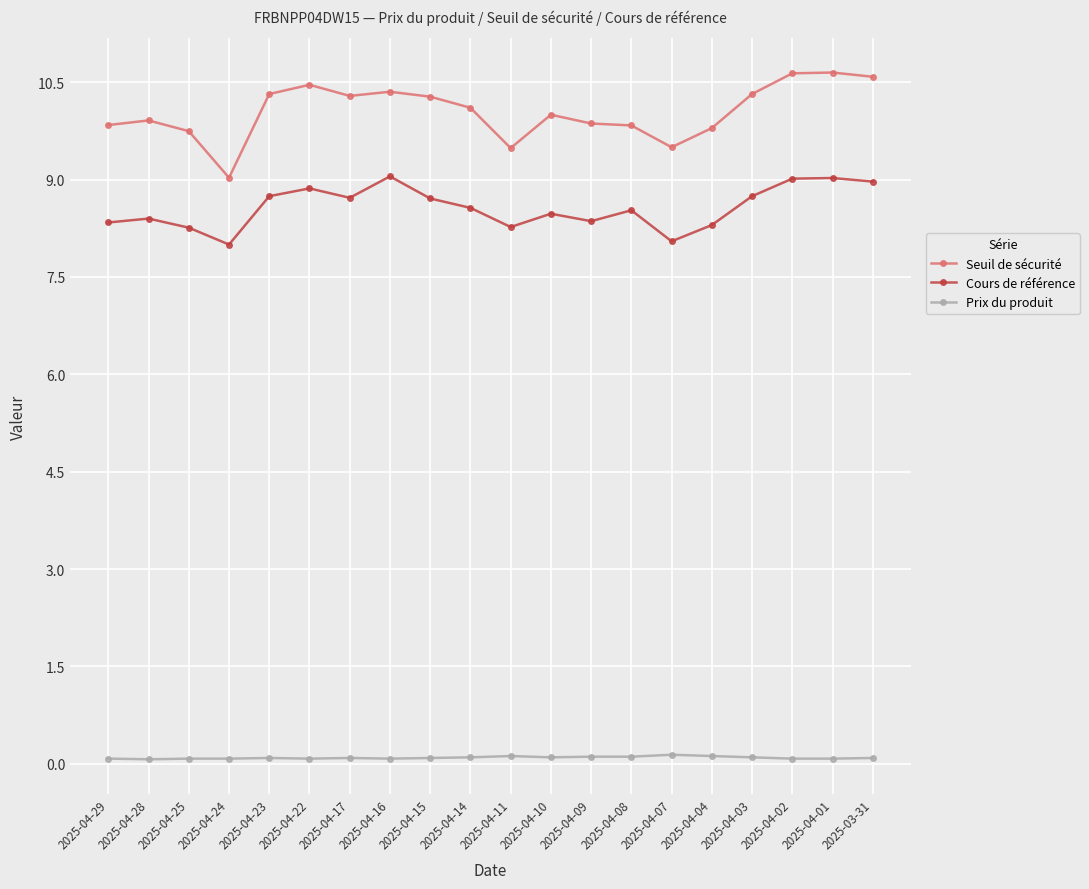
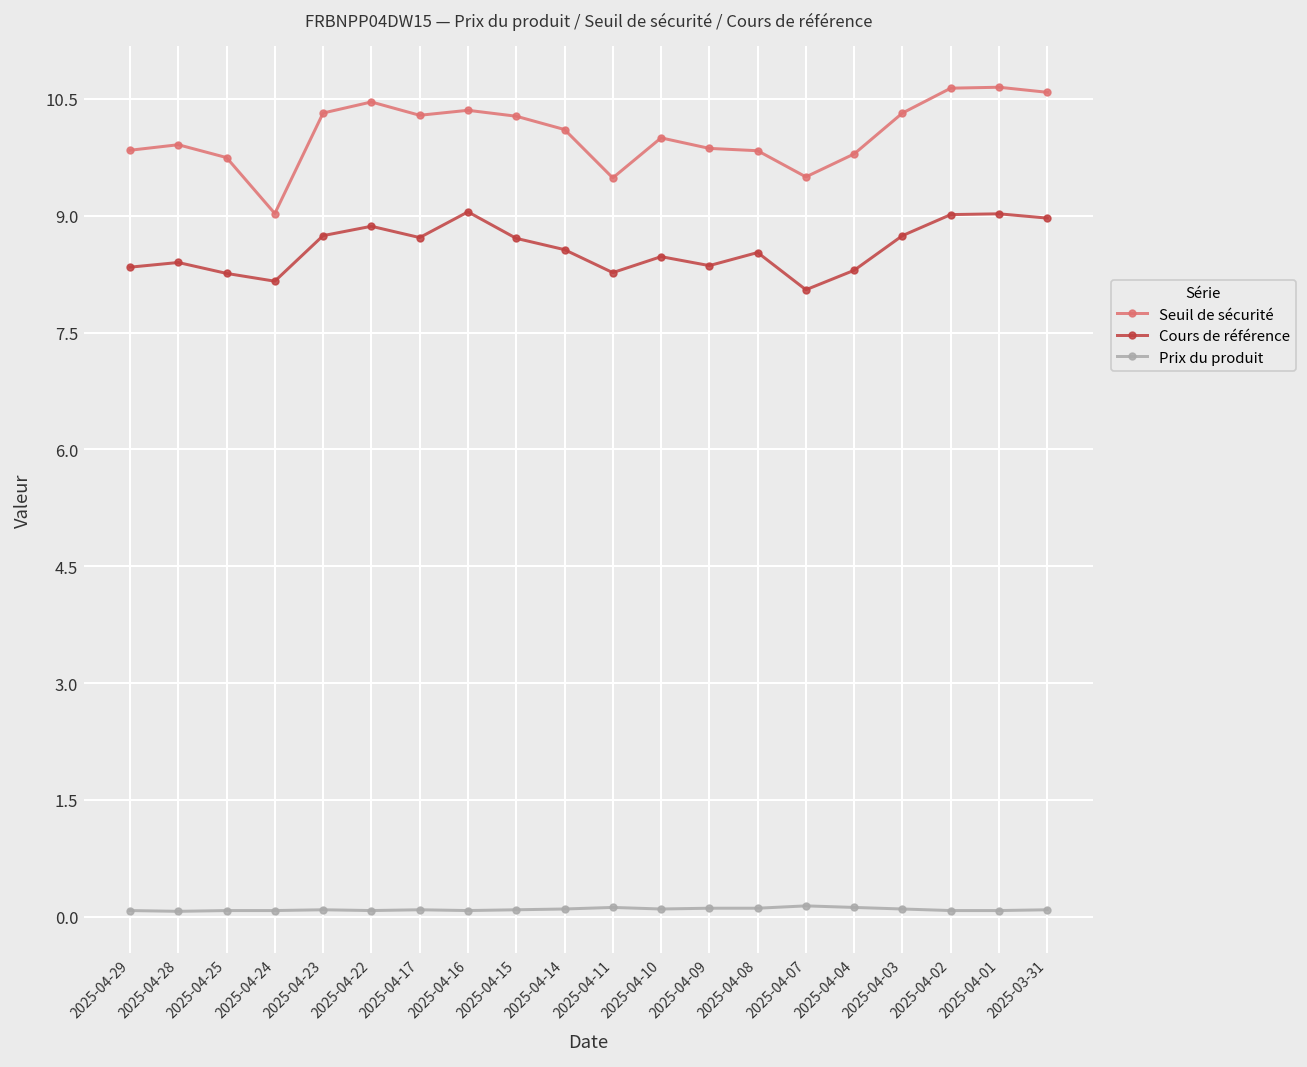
  {
    "Seuil de sécurité": {
      "2025-04-29": 9.8,
      "2025-04-28": 9.9,
      "2025-04-25": 9.7,
      "2025-04-24": 9.0,
      "2025-04-23": 10.3,
      "2025-04-22": 10.5,
      "2025-04-17": 10.3,
      "2025-04-16": 10.4,
      "2025-04-15": 10.3,
      "2025-04-14": 10.1,
      "2025-04-11": 9.5,
      "2025-04-10": 10.0,
      "2025-04-09": 9.9,
      "2025-04-08": 9.8,
      "2025-04-07": 9.5,
      "2025-04-04": 9.8,
      "2025-04-03": 10.3,
      "2025-04-02": 10.6,
      "2025-04-01": 10.7,
      "2025-03-31": 10.6
    },
    "Cours de référence": {
      "2025-04-29": 8.3,
      "2025-04-28": 8.4,
      "2025-04-25": 8.3,
-     "2025-04-24": 8.0,
+     "2025-04-24": 8.2,
      "2025-04-23": 8.7,
      "2025-04-22": 8.9,
      "2025-04-17": 8.7,
      "2025-04-16": 9.1,
      "2025-04-15": 8.7,
      "2025-04-14": 8.6,
      "2025-04-11": 8.3,
      "2025-04-10": 8.5,
      "2025-04-09": 8.4,
      "2025-04-08": 8.5,
      "2025-04-07": 8.1,
      "2025-04-04": 8.3,
      "2025-04-03": 8.7,
      "2025-04-02": 9.0,
      "2025-04-01": 9.0,
      "2025-03-31": 9.0
    },
    "Prix du produit": {
      "2025-04-29": 0.1,
      "2025-04-28": 0.1,
      "2025-04-25": 0.1,
      "2025-04-24": 0.1,
      "2025-04-23": 0.1,
      "2025-04-22": 0.1,
      "2025-04-17": 0.1,
      "2025-04-16": 0.1,
      "2025-04-15": 0.1,
      "2025-04-14": 0.1,
      "2025-04-11": 0.1,
      "2025-04-10": 0.1,
      "2025-04-09": 0.1,
      "2025-04-08": 0.1,
      "2025-04-07": 0.1,
      "2025-04-04": 0.1,
      "2025-04-03": 0.1,
      "2025-04-02": 0.1,
      "2025-04-01": 0.1,
      "2025-03-31": 0.1
    }
  }
